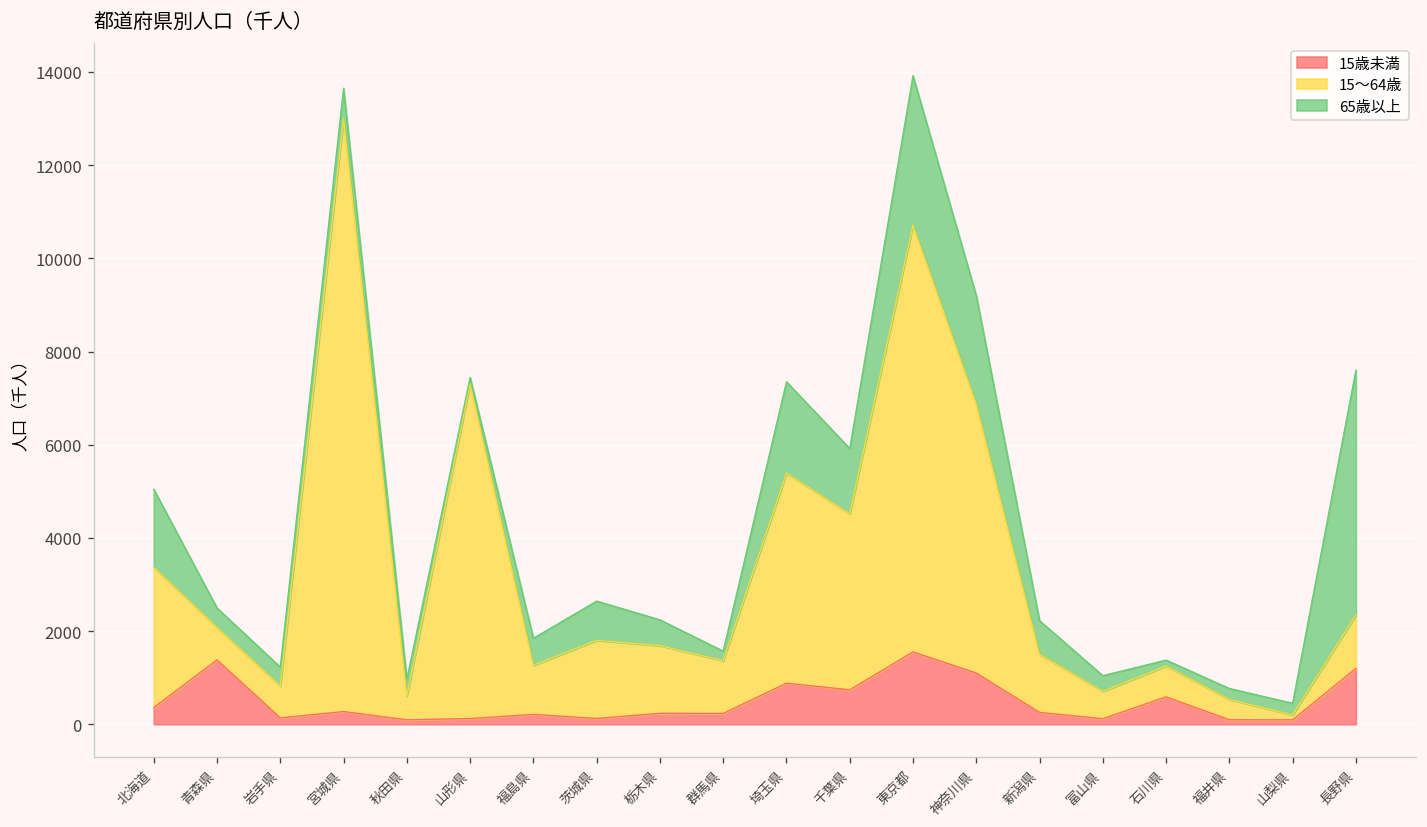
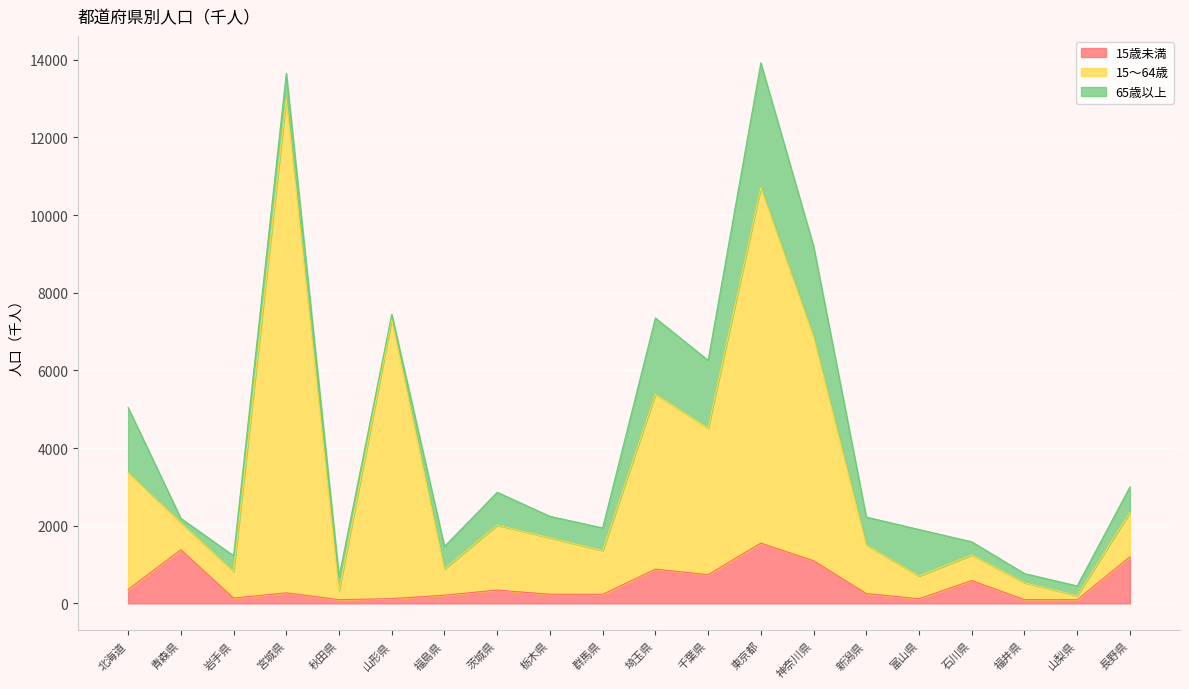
  {
    "15歳未満": {
      "北海道": 400,
      "青森県": 1400,
      "岩手県": 100,
      "宮城県": 300,
      "秋田県": 100,
      "山形県": 100,
      "福島県": 200,
-     "茨城県": 100,
+     "茨城県": 300,
      "栃木県": 200,
      "群馬県": 200,
      "埼玉県": 900,
      "千葉県": 700,
      "東京都": 1600,
      "神奈川県": 1100,
      "新潟県": 300,
      "富山県": 100,
      "石川県": 600,
      "福井県": 100,
      "山梨県": 100,
      "長野県": 1200
    },
    "15～64歳": {
      "北海道": 3000,
      "青森県": 700,
      "岩手県": 700,
      "宮城県": 12700,
-     "秋田県": 500,
+     "秋田県": 200,
      "山形県": 7200,
-     "福島県": 1100,
+     "福島県": 700,
      "茨城県": 1700,
      "栃木県": 1500,
      "群馬県": 1100,
      "埼玉県": 4500,
      "千葉県": 3800,
      "東京都": 9200,
      "神奈川県": 5800,
      "新潟県": 1200,
      "富山県": 600,
      "石川県": 700,
      "福井県": 400,
      "山梨県": 100,
      "長野県": 1100
    },
    "65歳以上": {
      "北海道": 1700,
-     "青森県": 400,
+     "青森県": 100,
      "岩手県": 400,
      "宮城県": 700,
      "秋田県": 400,
      "山形県": 100,
      "福島県": 600,
      "茨城県": 800,
      "栃木県": 600,
-     "群馬県": 200,
+     "群馬県": 600,
      "埼玉県": 2000,
-     "千葉県": 1400,
+     "千葉県": 1700,
      "東京都": 3200,
      "神奈川県": 2300,
      "新潟県": 700,
-     "富山県": 300,
-     "石川県": 100,
+     "富山県": 1200,
+     "石川県": 300,
      "福井県": 200,
      "山梨県": 300,
-     "長野県": 5300
+     "長野県": 700
    }
  }
